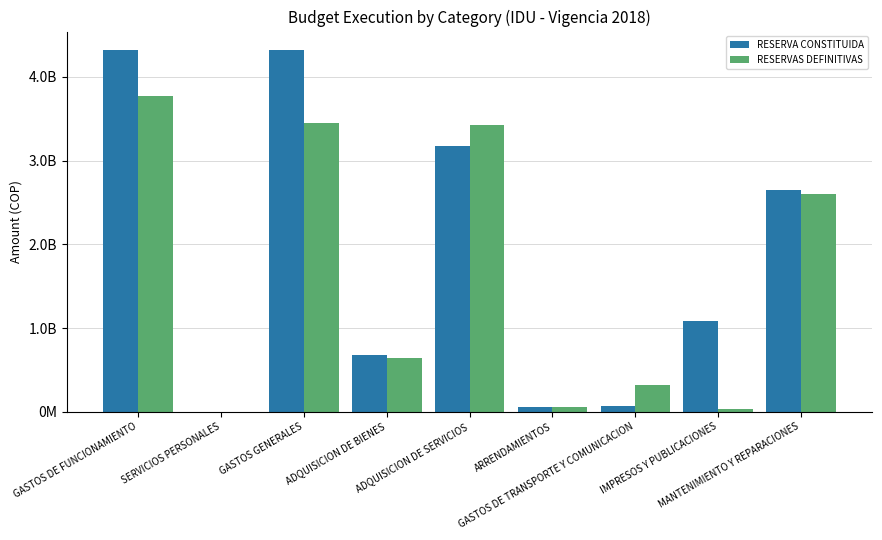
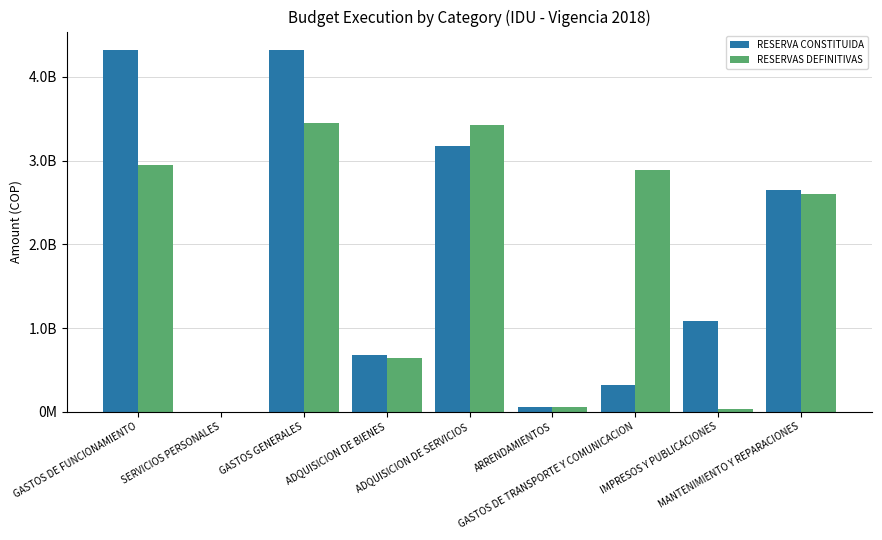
  {
    "RESERVA CONSTITUIDA": {
      "GASTOS DE FUNCIONAMIENTO": 4300000000,
      "GASTOS GENERALES": 4300000000,
      "ADQUISICION DE BIENES": 700000000,
      "ADQUISICION DE SERVICIOS": 3200000000,
      "ARRENDAMIENTOS": 100000000,
-     "GASTOS DE TRANSPORTE Y COMUNICACION": 100000000,
+     "GASTOS DE TRANSPORTE Y COMUNICACION": 300000000,
      "IMPRESOS Y PUBLICACIONES": 1100000000,
      "MANTENIMIENTO Y REPARACIONES": 2600000000
    },
    "RESERVAS DEFINITIVAS": {
-     "GASTOS DE FUNCIONAMIENTO": 3800000000,
+     "GASTOS DE FUNCIONAMIENTO": 2900000000,
      "GASTOS GENERALES": 3400000000,
      "ADQUISICION DE BIENES": 600000000,
      "ADQUISICION DE SERVICIOS": 3400000000,
      "ARRENDAMIENTOS": 100000000,
-     "GASTOS DE TRANSPORTE Y COMUNICACION": 300000000,
+     "GASTOS DE TRANSPORTE Y COMUNICACION": 2900000000,
      "IMPRESOS Y PUBLICACIONES": 0,
      "MANTENIMIENTO Y REPARACIONES": 2600000000
    }
  }
